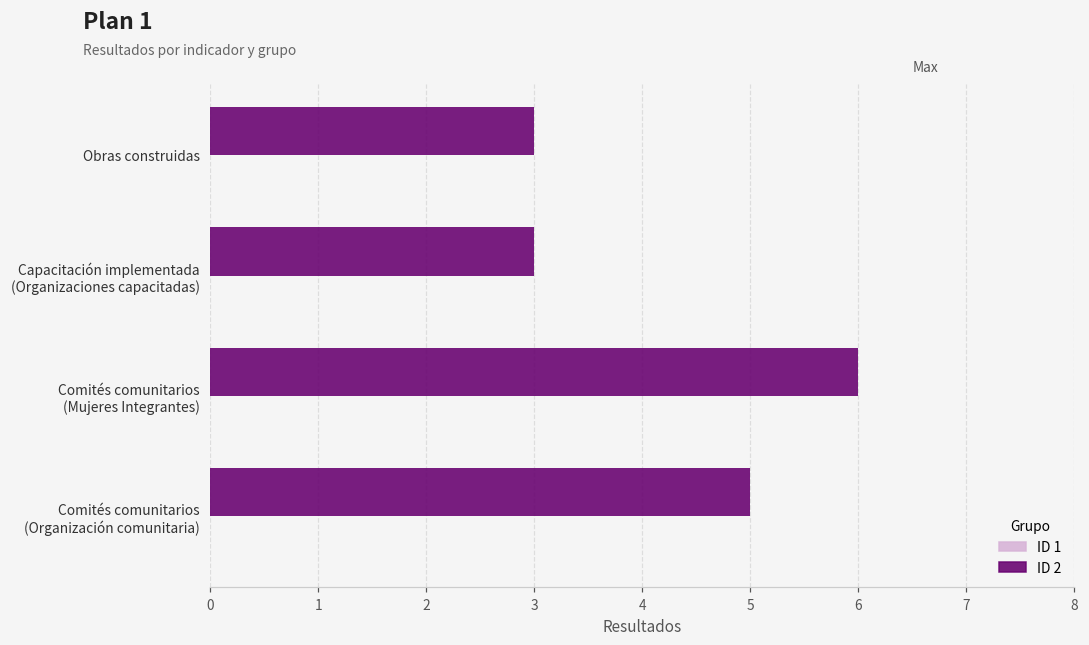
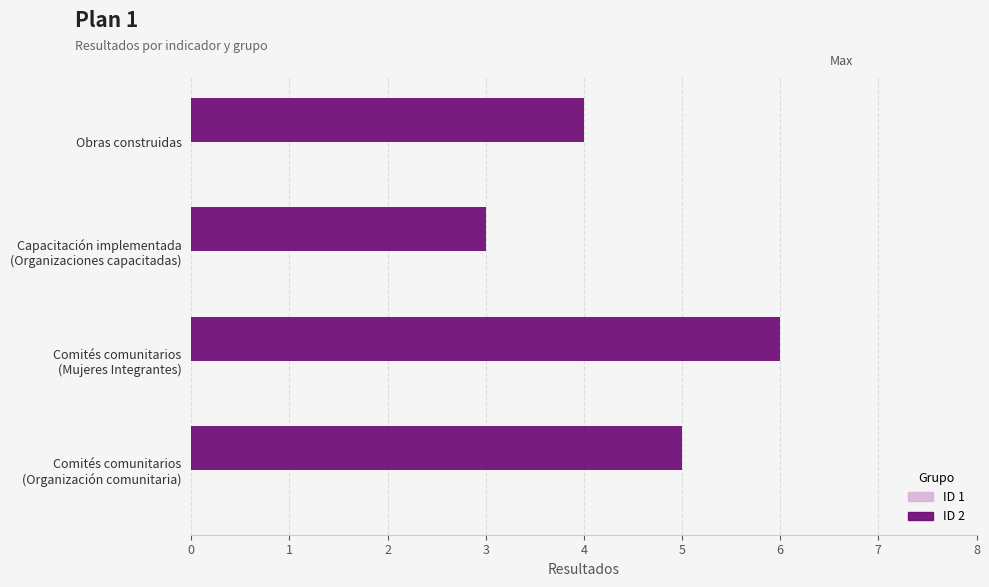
  {
    "ID 1": {
      "Obras construidas": 0,
      "Capacitación implementada (Organizaciones capacitadas)": 0,
      "Comités comunitarios (Mujeres Integrantes)": 0,
      "Comités comunitarios (Organización comunitaria)": 0
    },
    "ID 2": {
-     "Obras construidas": 3,
+     "Obras construidas": 4,
      "Capacitación implementada (Organizaciones capacitadas)": 3,
      "Comités comunitarios (Mujeres Integrantes)": 6,
      "Comités comunitarios (Organización comunitaria)": 5
    }
  }
